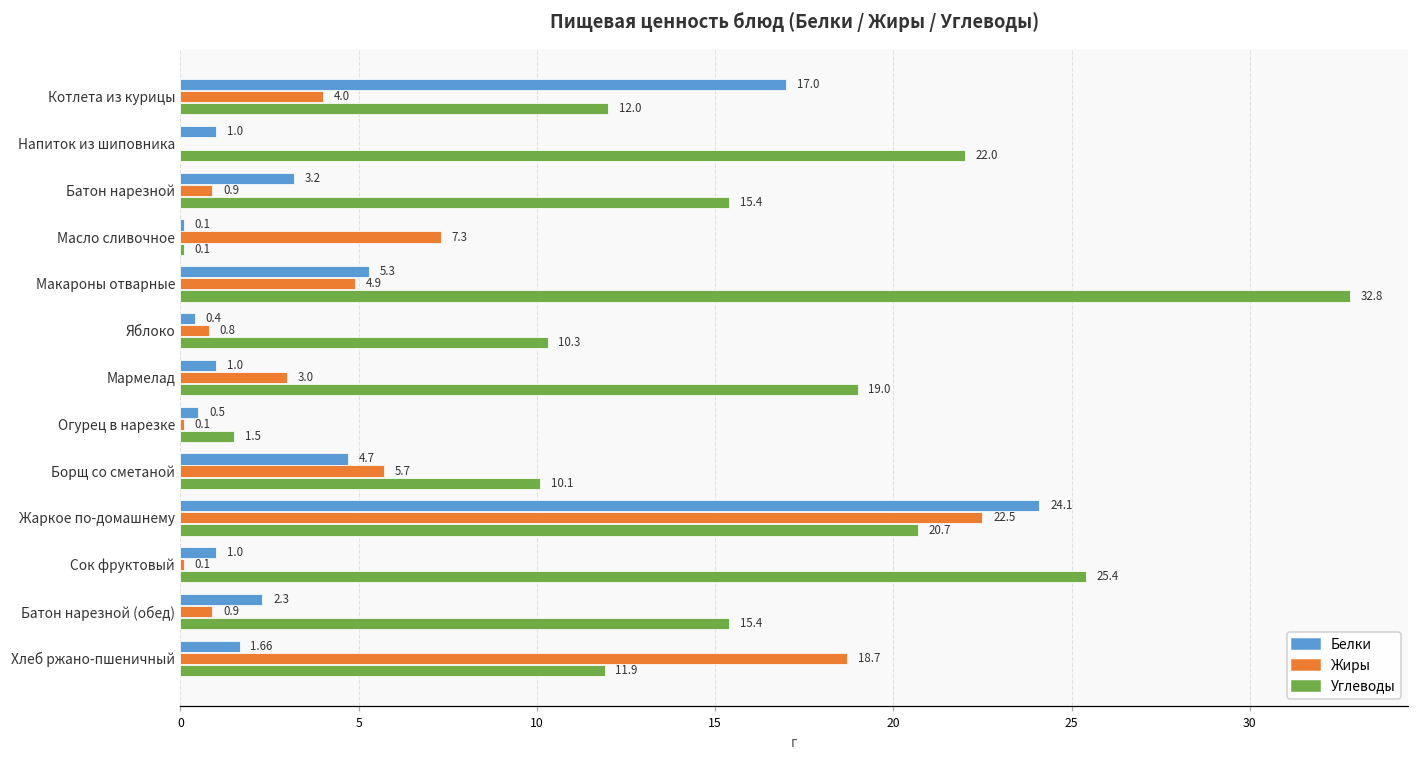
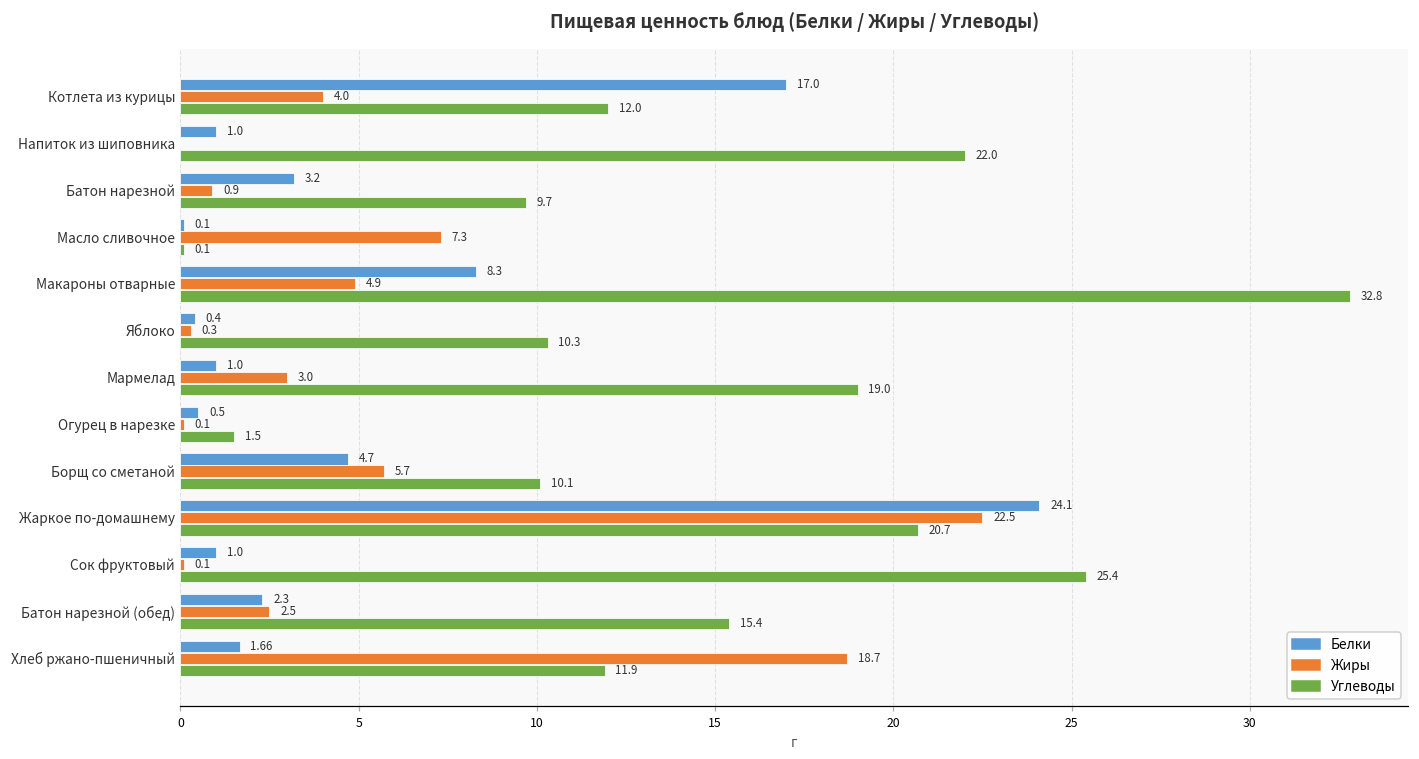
  {
    "Белки": {
      "Котлета из курицы": 17.0,
      "Напиток из шиповника": 1.0,
      "Батон нарезной": 3.2,
      "Масло сливочное": 0.1,
-     "Макароны отварные": 5.3,
+     "Макароны отварные": 8.3,
      "Яблоко": 0.4,
      "Мармелад": 1.0,
      "Огурец в нарезке": 0.5,
      "Борщ со сметаной": 4.7,
      "Жаркое по-домашнему": 24.1,
      "Сок фруктовый": 1.0,
      "Батон нарезной (обед)": 2.3,
      "Хлеб ржано-пшеничный": 1.66
    },
    "Жиры": {
      "Котлета из курицы": 4.0,
      "Батон нарезной": 0.9,
      "Масло сливочное": 7.3,
      "Макароны отварные": 4.9,
-     "Яблоко": 0.8,
+     "Яблоко": 0.3,
      "Мармелад": 3.0,
      "Огурец в нарезке": 0.1,
      "Борщ со сметаной": 5.7,
      "Жаркое по-домашнему": 22.5,
      "Сок фруктовый": 0.1,
-     "Батон нарезной (обед)": 0.9,
+     "Батон нарезной (обед)": 2.5,
      "Хлеб ржано-пшеничный": 18.7
    },
    "Углеводы": {
      "Котлета из курицы": 12.0,
      "Напиток из шиповника": 22.0,
-     "Батон нарезной": 15.4,
+     "Батон нарезной": 9.7,
      "Масло сливочное": 0.1,
      "Макароны отварные": 32.8,
      "Яблоко": 10.3,
      "Мармелад": 19.0,
      "Огурец в нарезке": 1.5,
      "Борщ со сметаной": 10.1,
      "Жаркое по-домашнему": 20.7,
      "Сок фруктовый": 25.4,
      "Батон нарезной (обед)": 15.4,
      "Хлеб ржано-пшеничный": 11.9
    }
  }
